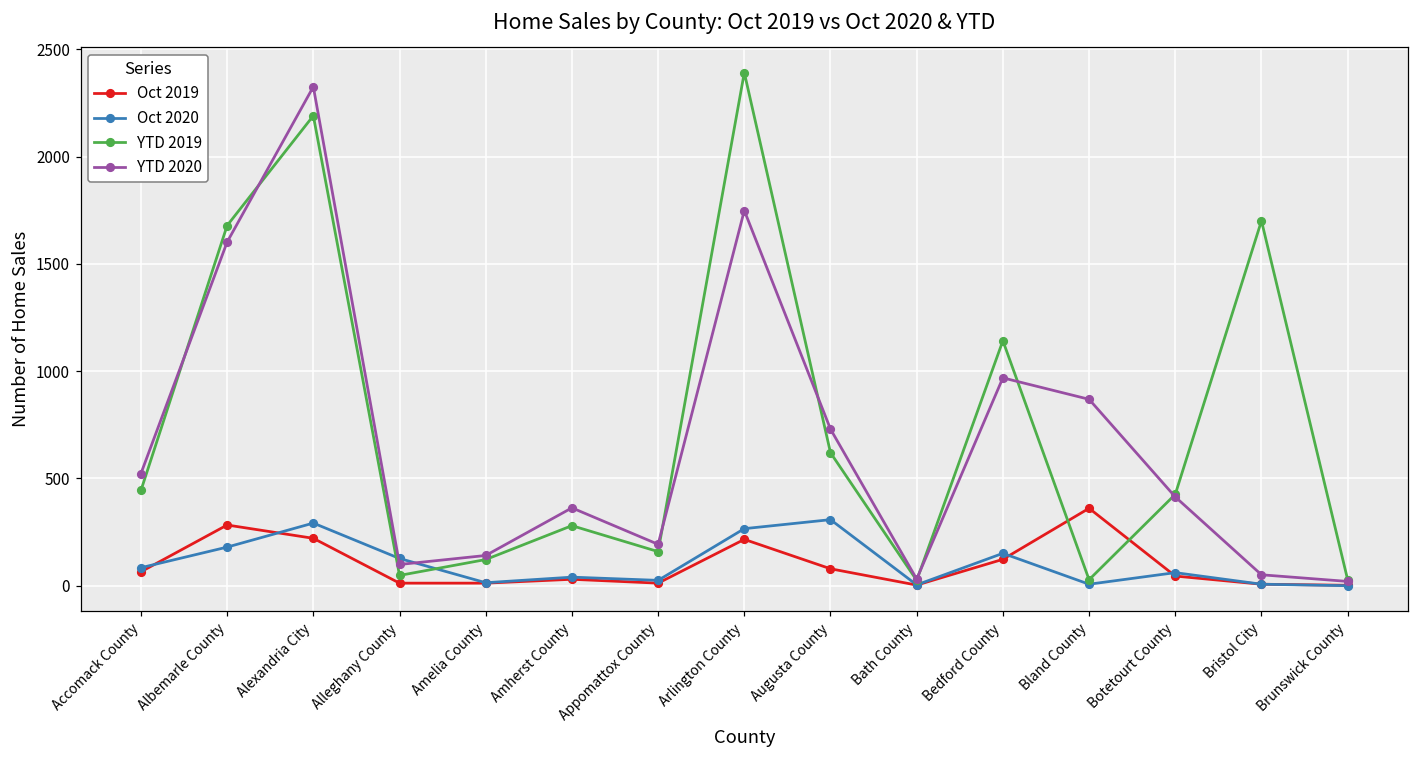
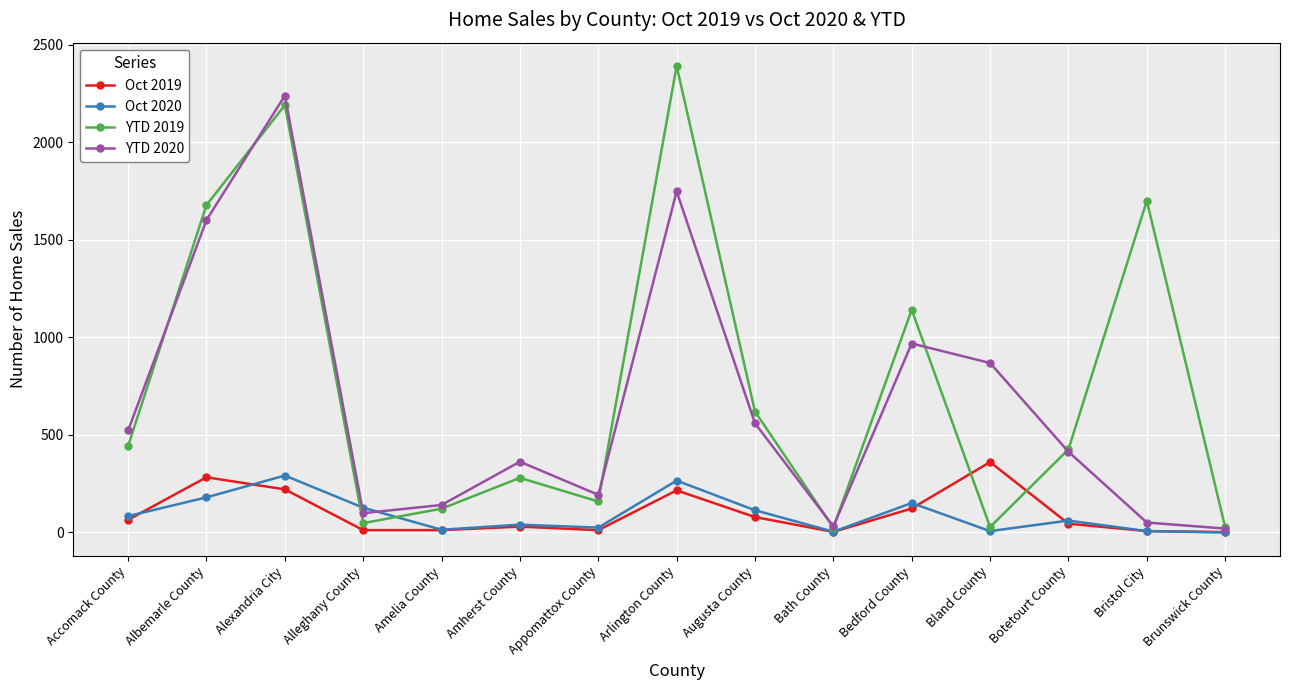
  {
    "Oct 2019": {
      "Accomack County": 70,
      "Albemarle County": 280,
      "Alexandria City": 220,
      "Alleghany County": 10,
      "Arlington County": 220,
      "Augusta County": 80,
      "Bedford County": 120,
      "Bland County": 360,
      "Botetourt County": 50
    },
    "Oct 2020": {
      "Accomack County": 80,
      "Albemarle County": 180,
      "Alexandria City": 290,
      "Alleghany County": 130,
      "Arlington County": 270,
-     "Augusta County": 310,
+     "Augusta County": 110,
      "Bedford County": 150,
      "Bland County": 10,
      "Botetourt County": 60
    },
    "YTD 2019": {
      "Accomack County": 440,
      "Albemarle County": 1680,
      "Alexandria City": 2190,
      "Alleghany County": 50,
      "Amelia County": 120,
      "Amherst County": 280,
      "Appomattox County": 160,
      "Arlington County": 2390,
      "Augusta County": 620,
      "Bedford County": 1140,
      "Bland County": 30,
      "Bristol City": 1700
    },
    "YTD 2020": {
      "Accomack County": 520,
      "Albemarle County": 1600,
-     "Alexandria City": 2330,
+     "Alexandria City": 2240,
      "Alleghany County": 100,
      "Amelia County": 140,
      "Amherst County": 360,
      "Appomattox County": 190,
      "Arlington County": 1750,
-     "Augusta County": 730,
+     "Augusta County": 560,
      "Bedford County": 970,
      "Bland County": 870,
      "Bristol City": 50
    }
  }
